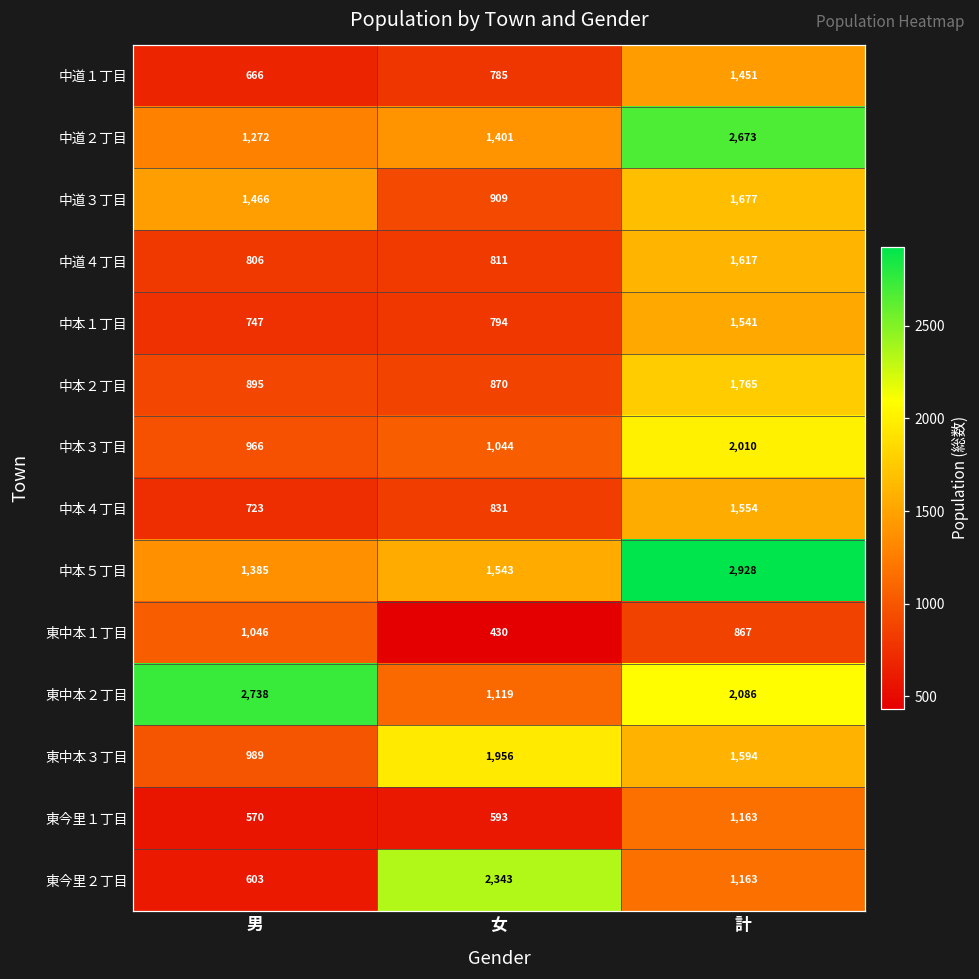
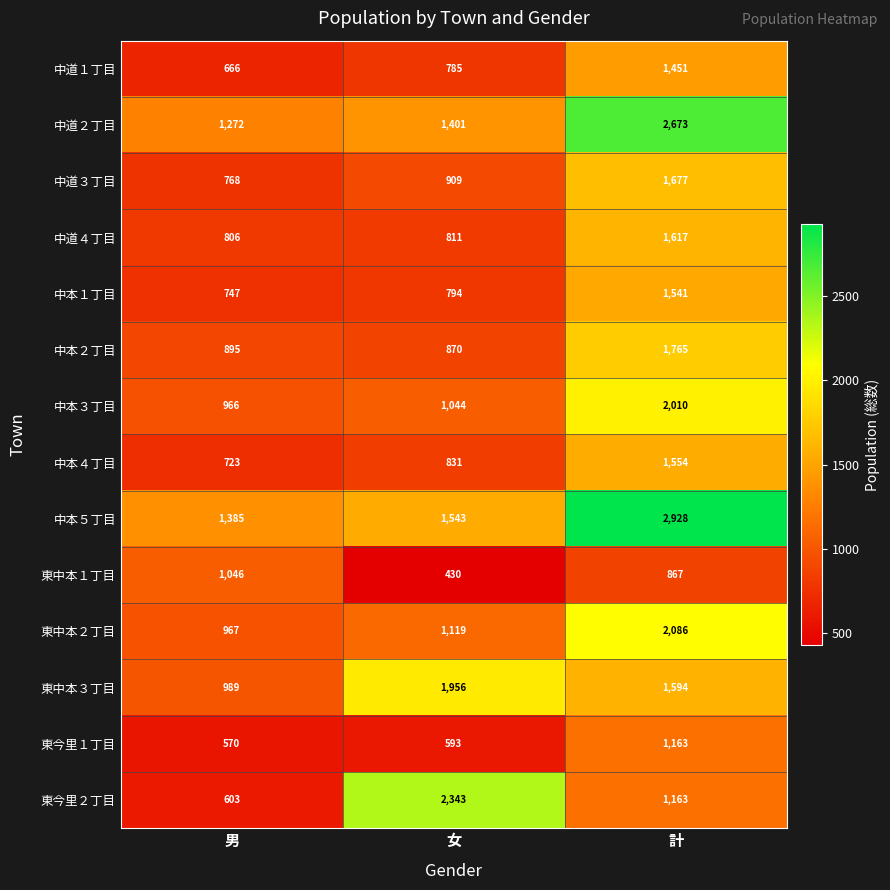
  {
    "中道１丁目": {
      "男": "666",
      "女": "785",
      "計": "1,451"
    },
    "中道２丁目": {
      "男": "1,272",
      "女": "1,401",
      "計": "2,673"
    },
    "中道３丁目": {
-     "男": "1,466",
+     "男": "768",
      "女": "909",
      "計": "1,677"
    },
    "中道４丁目": {
      "男": "806",
      "女": "811",
      "計": "1,617"
    },
    "中本１丁目": {
      "男": "747",
      "女": "794",
      "計": "1,541"
    },
    "中本２丁目": {
      "男": "895",
      "女": "870",
      "計": "1,765"
    },
    "中本３丁目": {
      "男": "966",
      "女": "1,044",
      "計": "2,010"
    },
    "中本４丁目": {
      "男": "723",
      "女": "831",
      "計": "1,554"
    },
    "中本５丁目": {
      "男": "1,385",
      "女": "1,543",
      "計": "2,928"
    },
    "東中本１丁目": {
      "男": "1,046",
      "女": "430",
      "計": "867"
    },
    "東中本２丁目": {
-     "男": "2,738",
+     "男": "967",
      "女": "1,119",
      "計": "2,086"
    },
    "東中本３丁目": {
      "男": "989",
      "女": "1,956",
      "計": "1,594"
    },
    "東今里１丁目": {
      "男": "570",
      "女": "593",
      "計": "1,163"
    },
    "東今里２丁目": {
      "男": "603",
      "女": "2,343",
      "計": "1,163"
    }
  }
